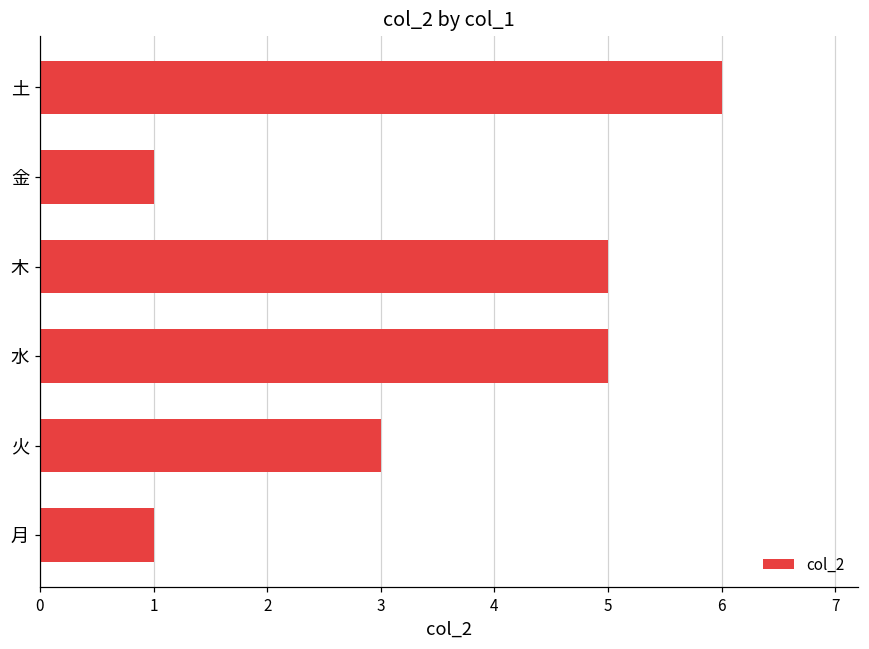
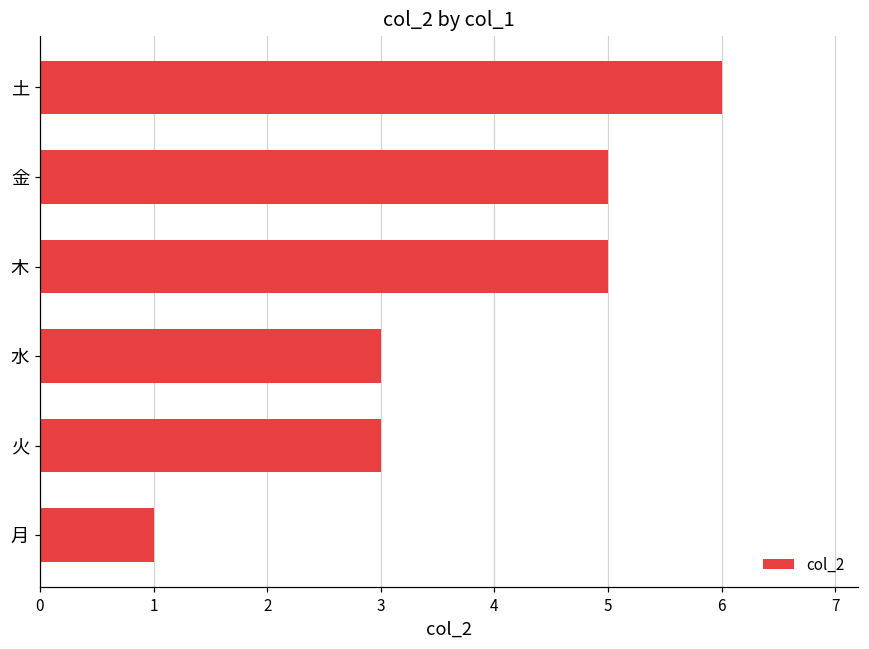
  {
    "土": 6,
-   "金": 1,
+   "金": 5,
    "木": 5,
-   "水": 5,
+   "水": 3,
    "火": 3,
    "月": 1
  }
